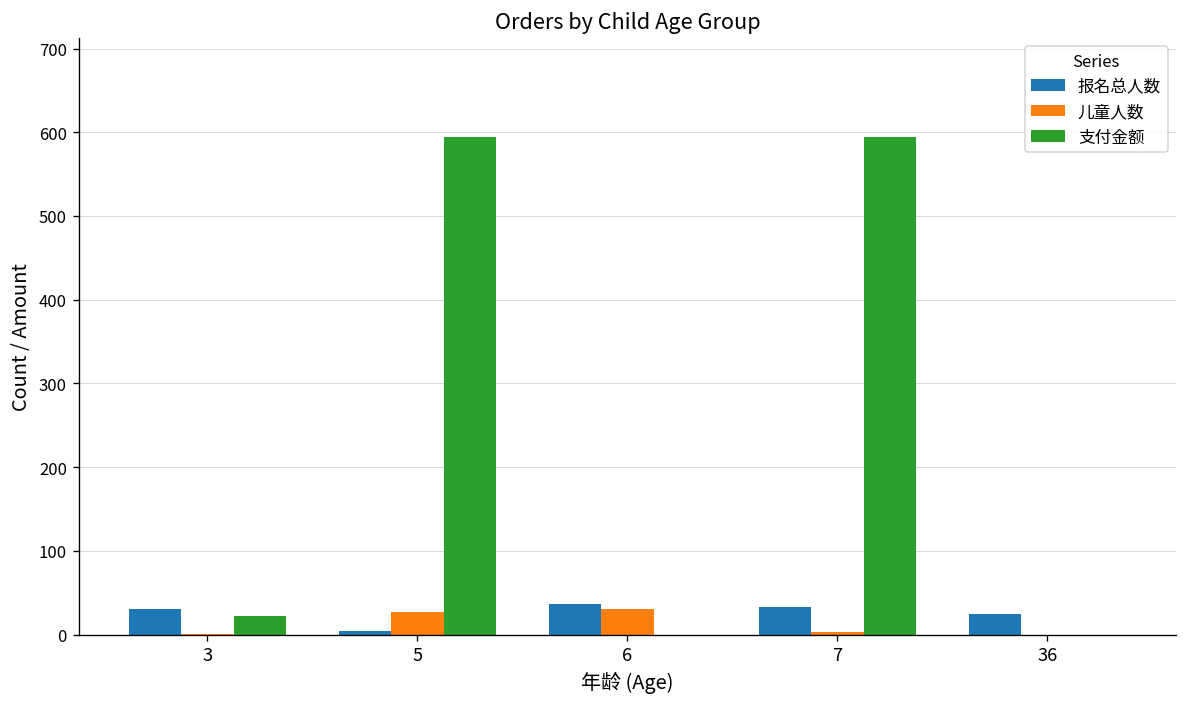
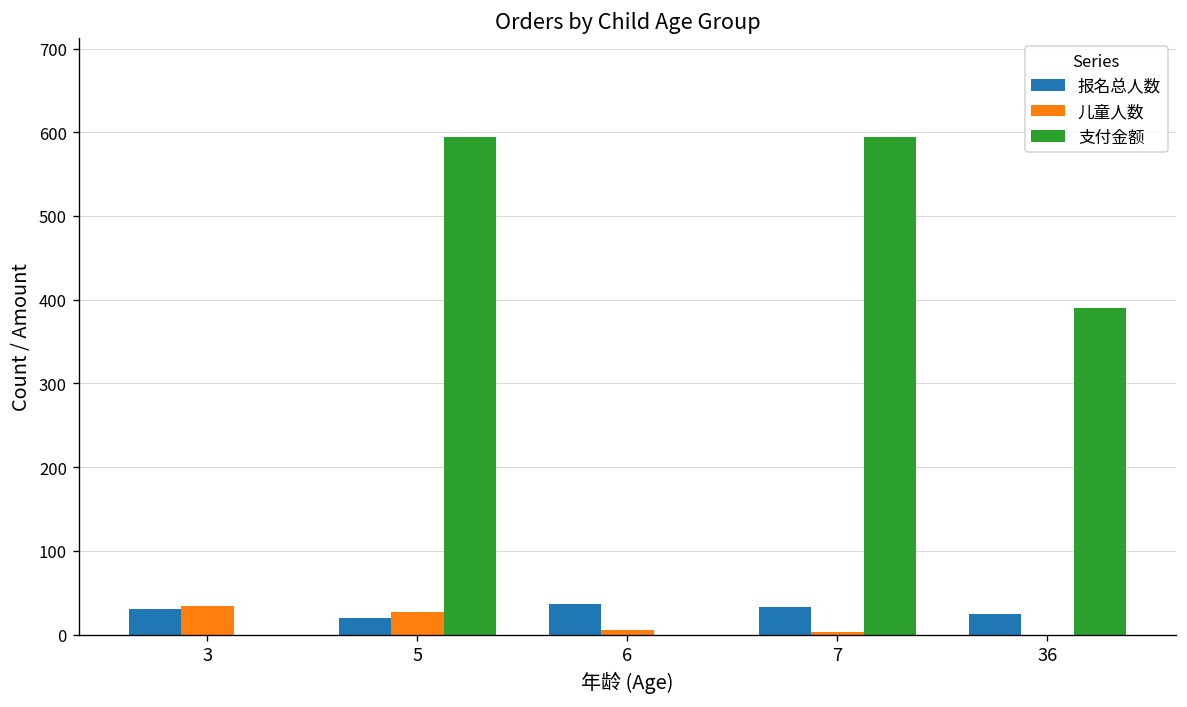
  {
    "报名总人数": {
      "3": 30,
-     "5": 0,
+     "5": 20,
      "6": 40,
      "7": 30,
      "36": 30
    },
    "儿童人数": {
-     "3": 0,
+     "3": 30,
      "5": 30,
-     "6": 30,
+     "6": 10,
      "36": 0
    },
    "支付金额": {
-     "3": 20,
+     "3": 0,
      "5": 590,
      "6": 0,
      "7": 590,
-     "36": 0
+     "36": 390
    }
  }
